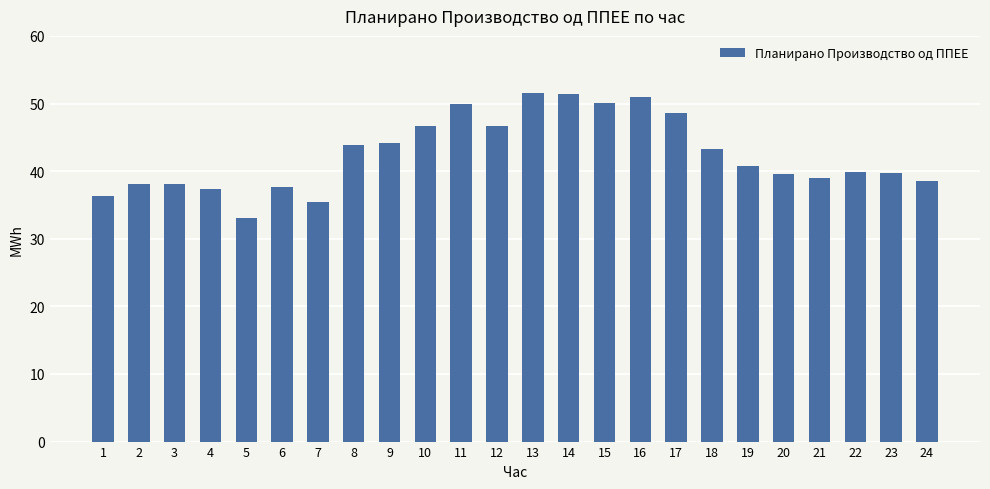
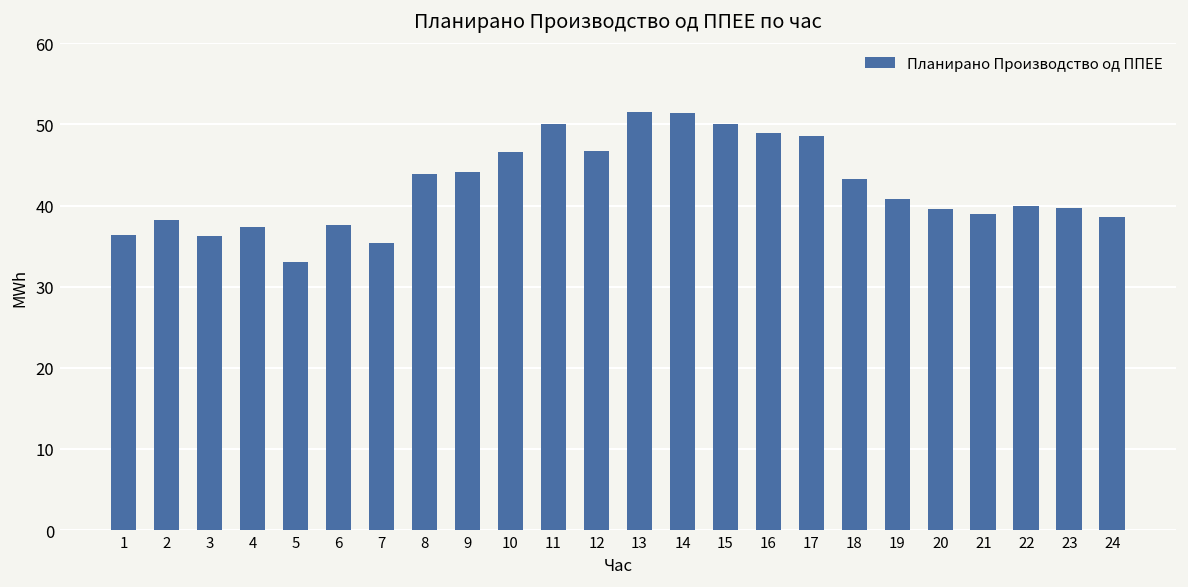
  {
    "1": 36,
    "2": 38,
-   "3": 38,
+   "3": 36,
    "4": 37,
    "5": 33,
    "6": 38,
    "7": 35,
    "8": 44,
    "9": 44,
    "10": 47,
    "11": 50,
    "12": 47,
    "13": 51,
    "14": 51,
    "15": 50,
-   "16": 51,
+   "16": 49,
    "17": 49,
    "18": 43,
    "19": 41,
    "20": 40,
    "21": 39,
    "22": 40,
    "23": 40,
    "24": 39
  }
